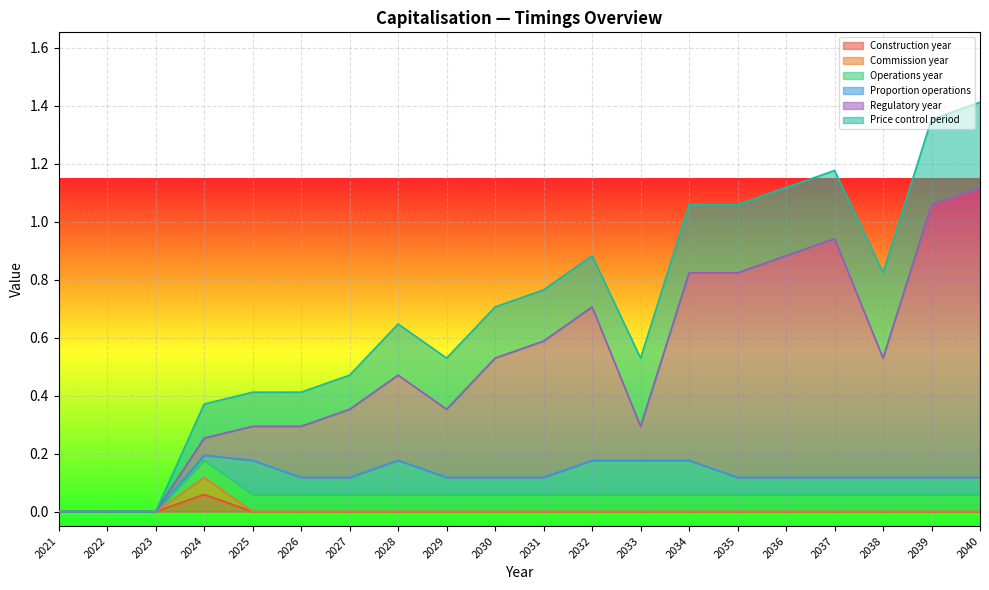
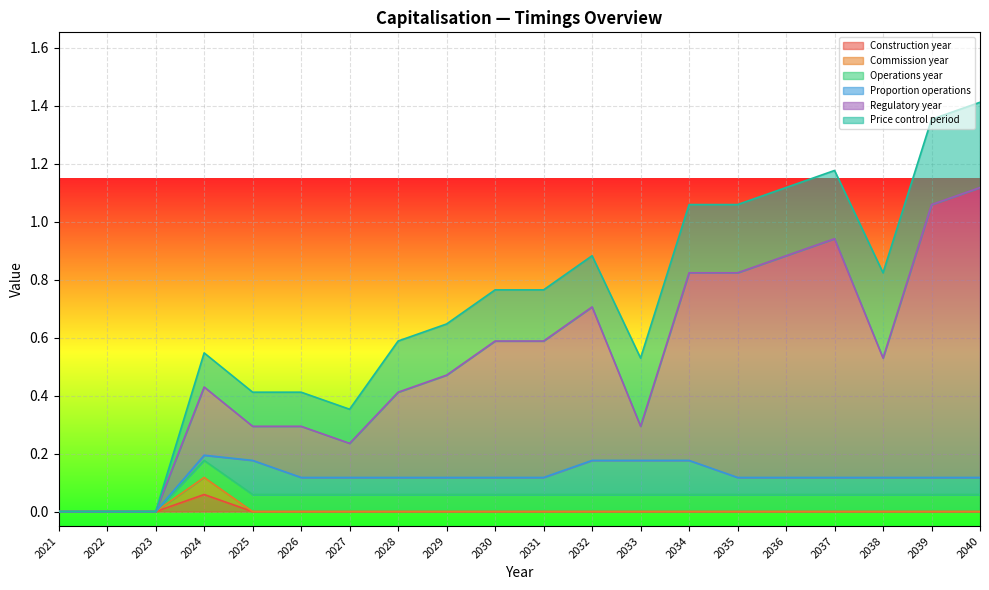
  {
    "Proportion operations": {
      "2024": 0.02,
      "2025": 0.12,
      "2026": 0.06,
      "2027": 0.06,
-     "2028": 0.12,
+     "2028": 0.06,
      "2029": 0.06,
      "2030": 0.06,
      "2031": 0.06,
      "2032": 0.12,
      "2033": 0.12,
      "2034": 0.12,
      "2035": 0.06,
      "2036": 0.06,
      "2037": 0.06,
      "2038": 0.06,
      "2039": 0.06,
      "2040": 0.06
    },
    "Regulatory year": {
-     "2024": 0.06,
+     "2024": 0.24,
      "2025": 0.12,
      "2026": 0.18,
-     "2027": 0.24,
+     "2027": 0.12,
      "2028": 0.29,
-     "2029": 0.24,
-     "2030": 0.41,
+     "2029": 0.35,
+     "2030": 0.47,
      "2031": 0.47,
      "2032": 0.53,
      "2033": 0.12,
      "2034": 0.65,
      "2035": 0.71,
      "2036": 0.76,
      "2037": 0.82,
      "2038": 0.41,
      "2039": 0.94,
      "2040": 1.00
    }
  }
